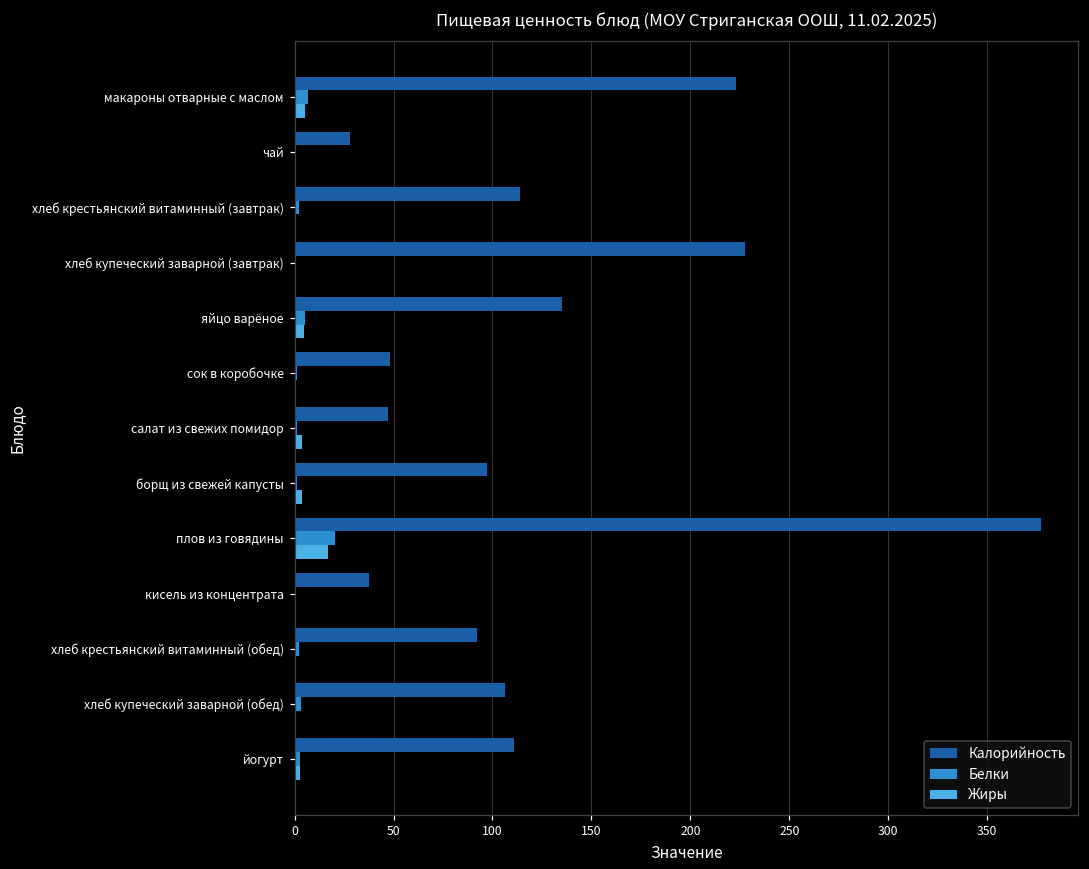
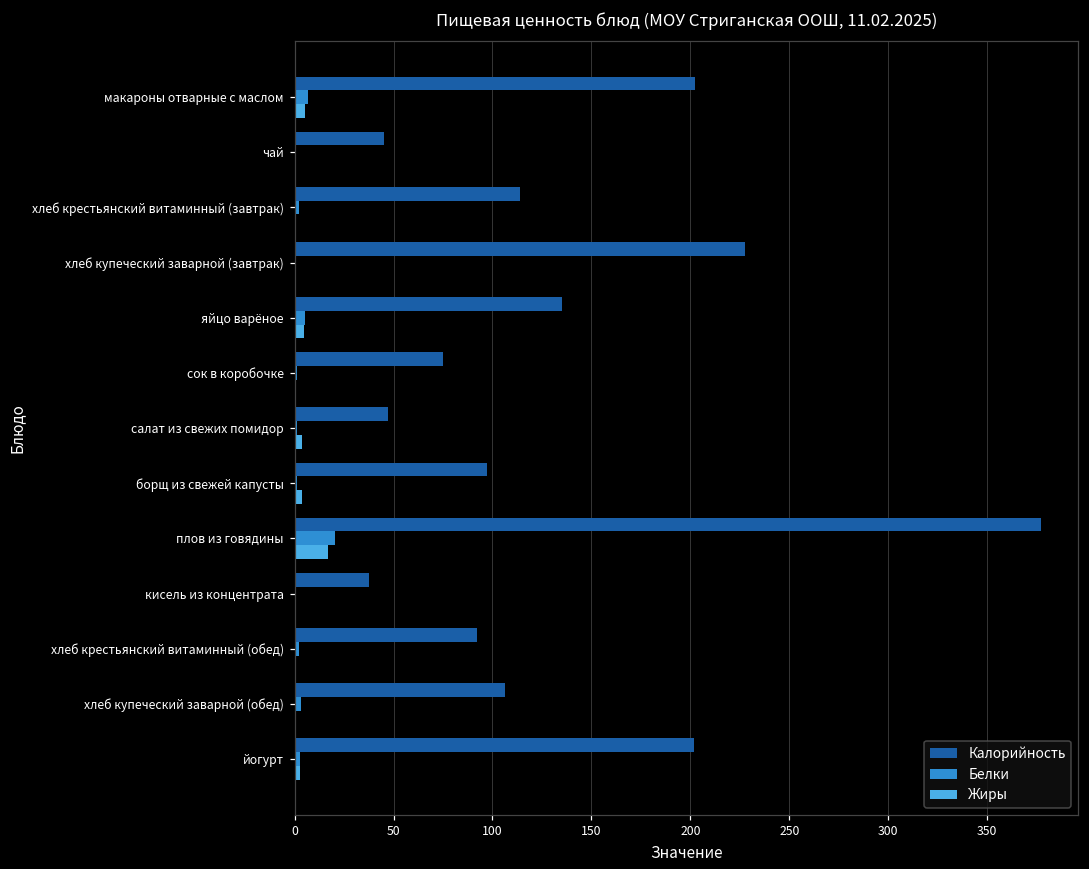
  {
    "Калорийность": {
-     "макароны отварные с маслом": 223,
-     "чай": 28,
+     "макароны отварные с маслом": 202,
+     "чай": 45,
      "хлеб крестьянский витаминный (завтрак)": 114,
      "хлеб купеческий заварной (завтрак)": 227,
      "яйцо варёное": 135,
-     "сок в коробочке": 48,
+     "сок в коробочке": 75,
      "салат из свежих помидор": 47,
      "борщ из свежей капусты": 97,
      "плов из говядины": 377,
      "кисель из концентрата": 37,
      "хлеб крестьянский витаминный (обед)": 92,
      "хлеб купеческий заварной (обед)": 106,
-     "йогурт": 111
+     "йогурт": 202
    }
  }
